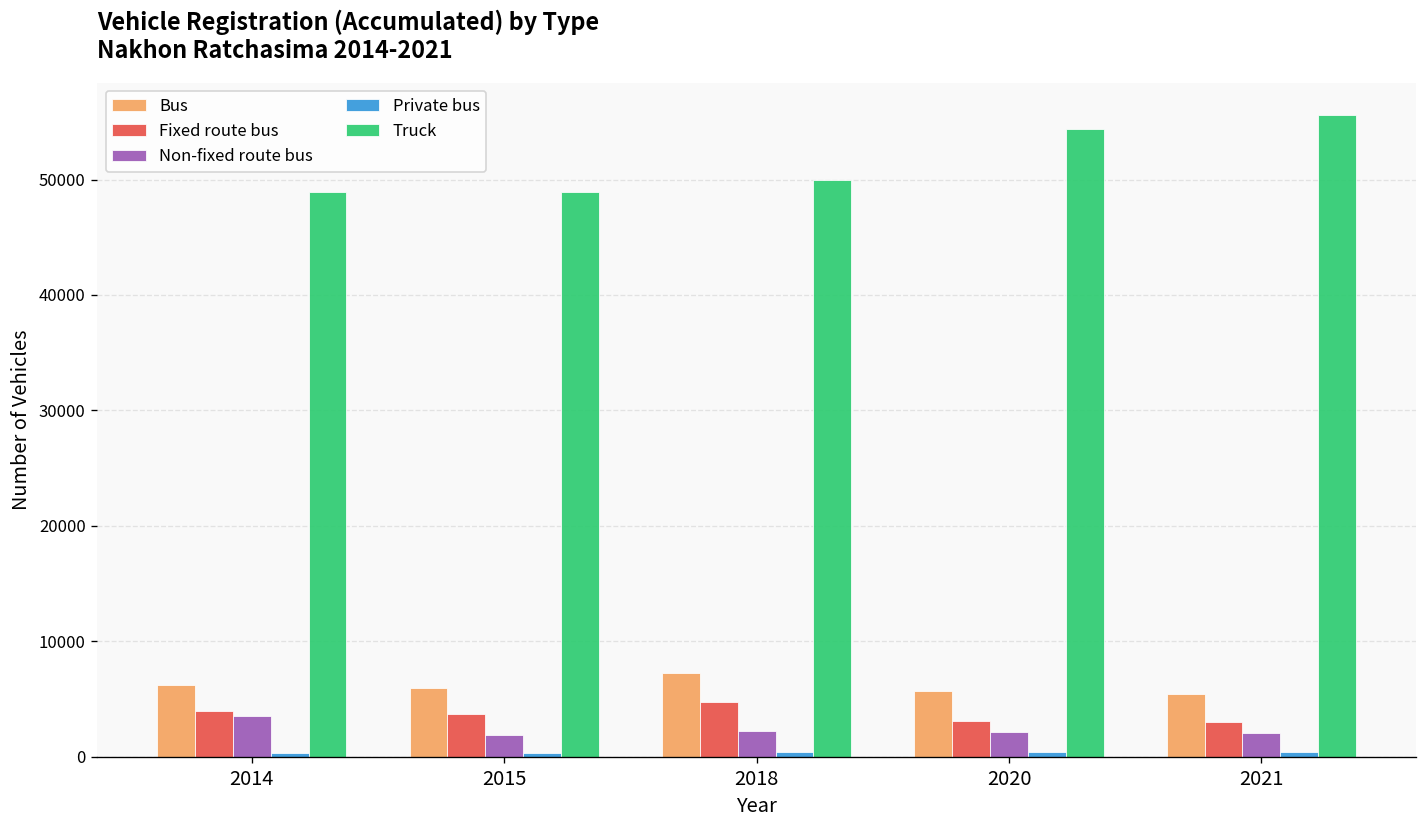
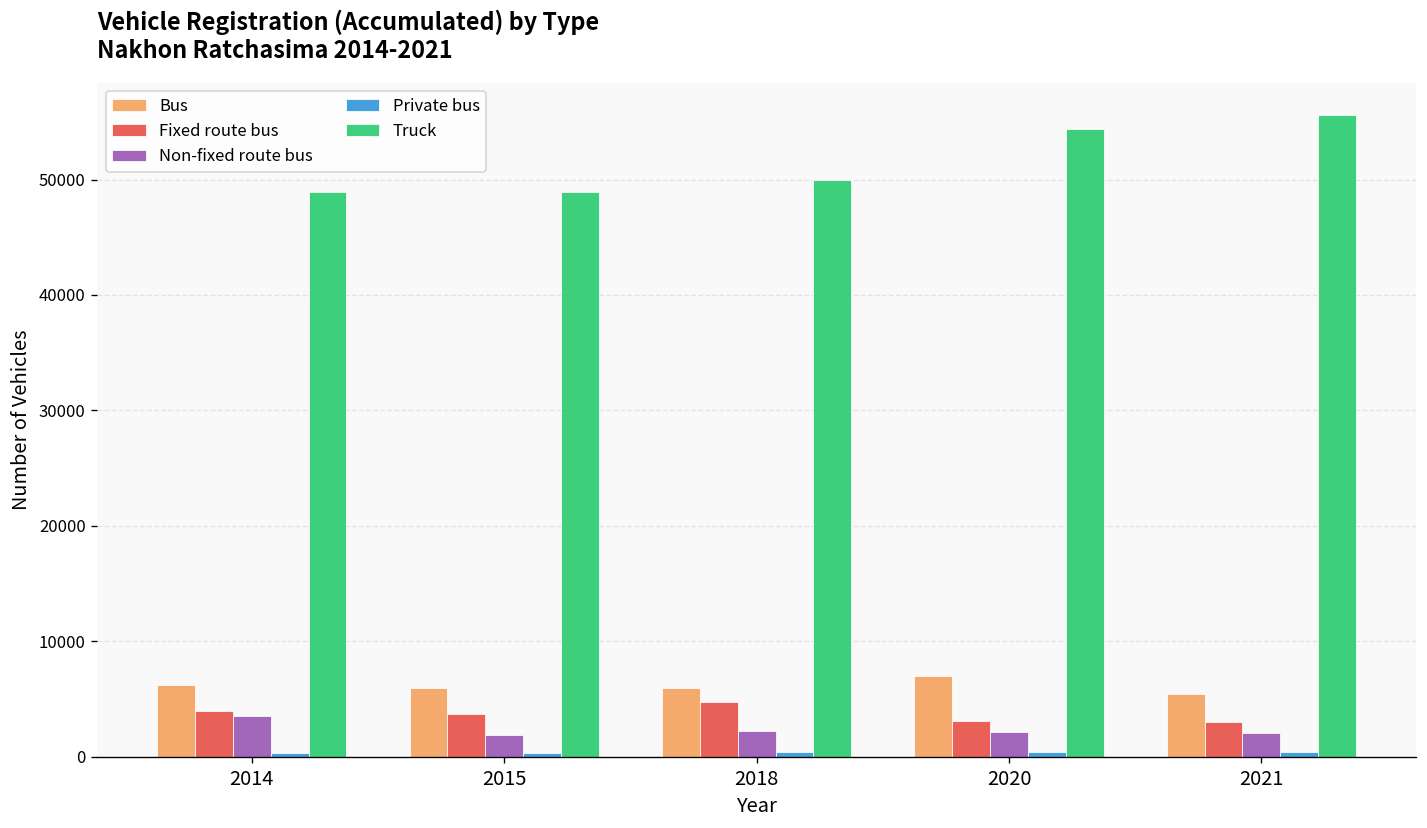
  {
    "Bus": {
      "2014": 6000,
      "2015": 6000,
-     "2018": 7000,
-     "2020": 6000,
+     "2018": 6000,
+     "2020": 7000,
      "2021": 5000
    },
    "Fixed route bus": {
      "2014": 4000,
      "2015": 4000,
      "2018": 5000,
      "2020": 3000,
      "2021": 3000
    },
    "Non-fixed route bus": {
      "2014": 4000,
      "2015": 2000,
      "2018": 2000,
      "2020": 2000,
      "2021": 2000
    },
    "Private bus": {
      "2014": 0,
      "2015": 0,
      "2018": 0,
      "2020": 0,
      "2021": 0
    },
    "Truck": {
      "2014": 49000,
      "2015": 49000,
      "2018": 50000,
      "2020": 54000,
      "2021": 56000
    }
  }
